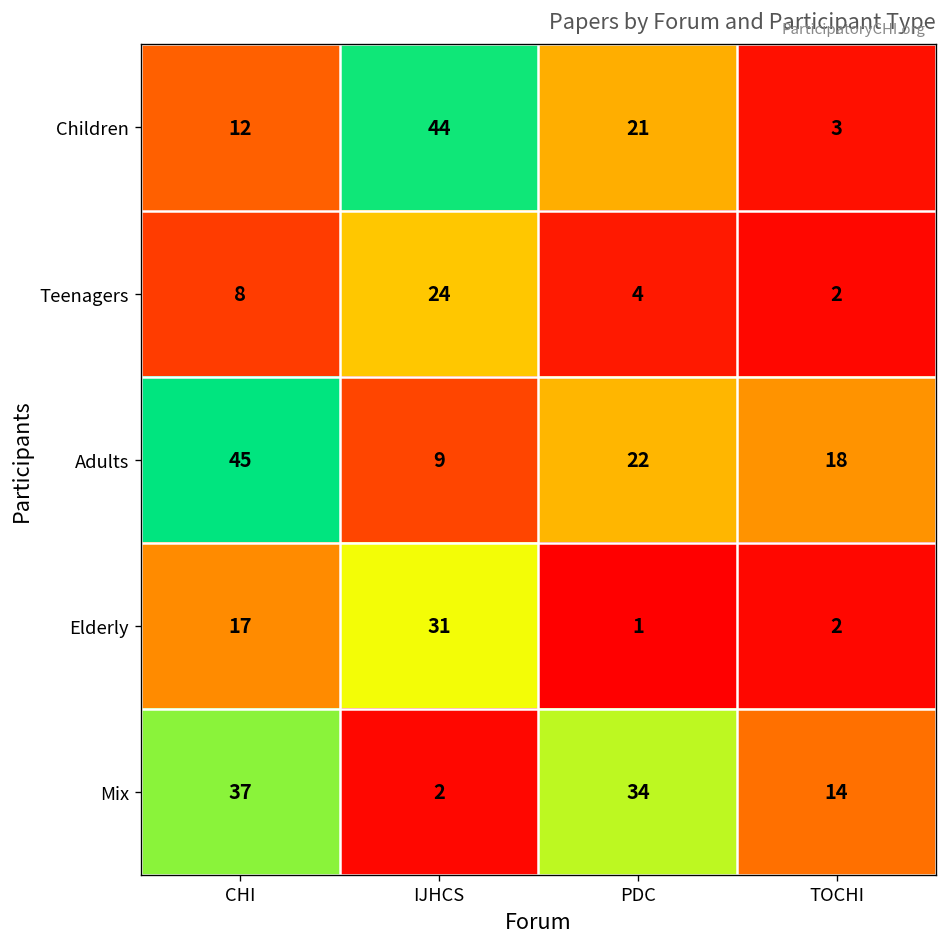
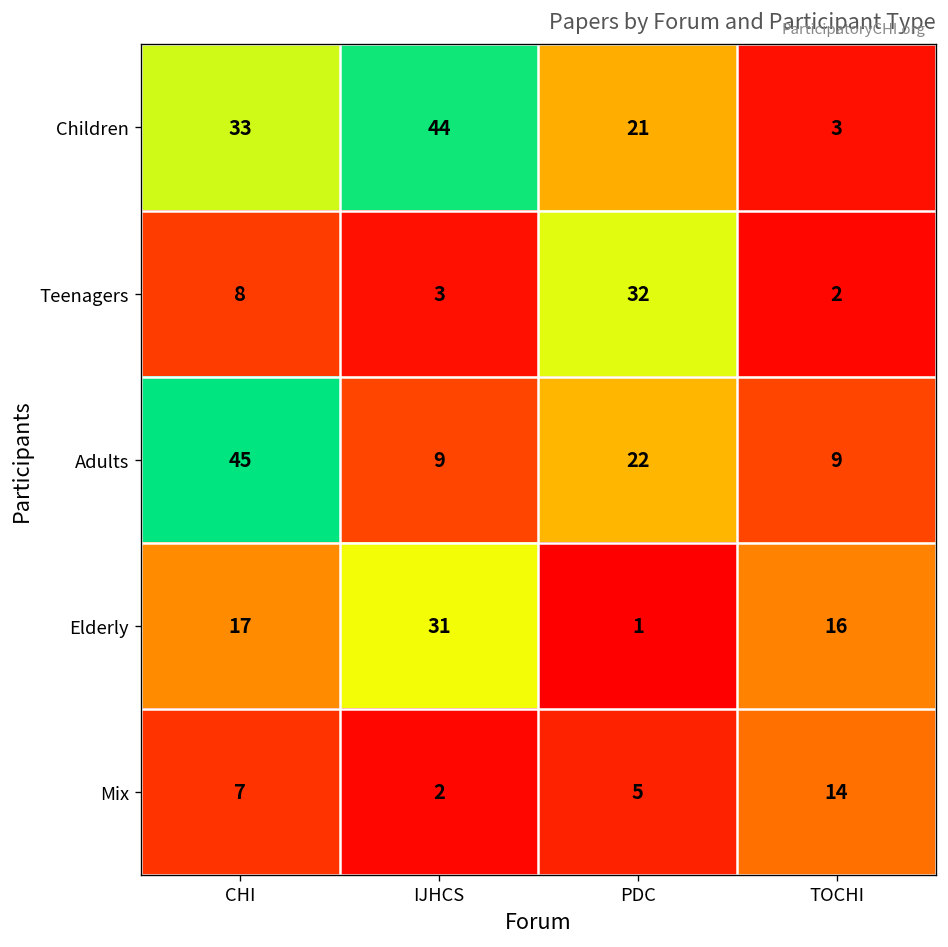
  {
    "Children": {
-     "CHI": 12,
+     "CHI": 33,
      "IJHCS": 44,
      "PDC": 21,
      "TOCHI": 3
    },
    "Teenagers": {
      "CHI": 8,
-     "IJHCS": 24,
-     "PDC": 4,
+     "IJHCS": 3,
+     "PDC": 32,
      "TOCHI": 2
    },
    "Adults": {
      "CHI": 45,
      "IJHCS": 9,
      "PDC": 22,
-     "TOCHI": 18
+     "TOCHI": 9
    },
    "Elderly": {
      "CHI": 17,
      "IJHCS": 31,
      "PDC": 1,
-     "TOCHI": 2
+     "TOCHI": 16
    },
    "Mix": {
-     "CHI": 37,
+     "CHI": 7,
      "IJHCS": 2,
-     "PDC": 34,
+     "PDC": 5,
      "TOCHI": 14
    }
  }
